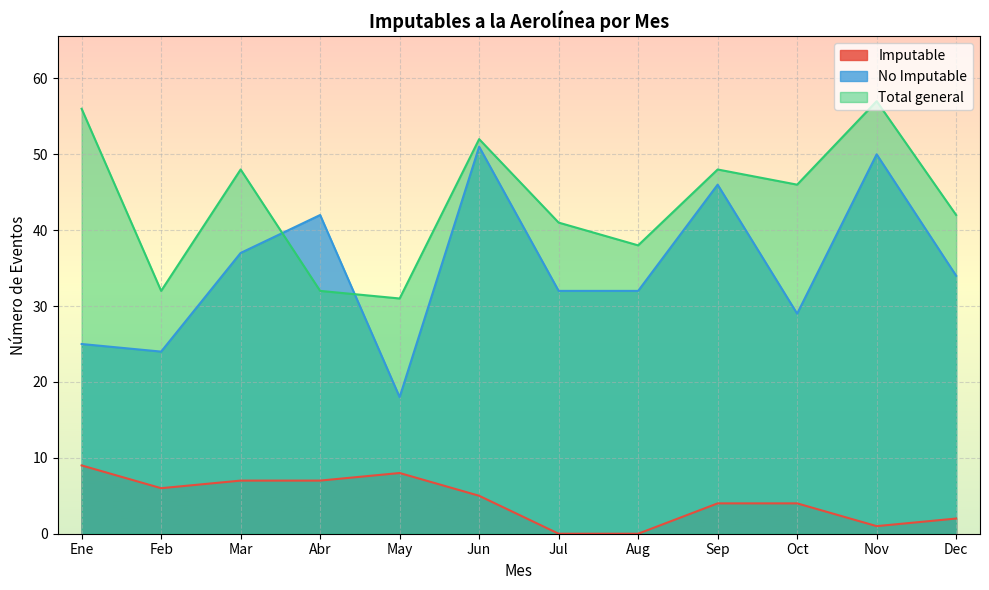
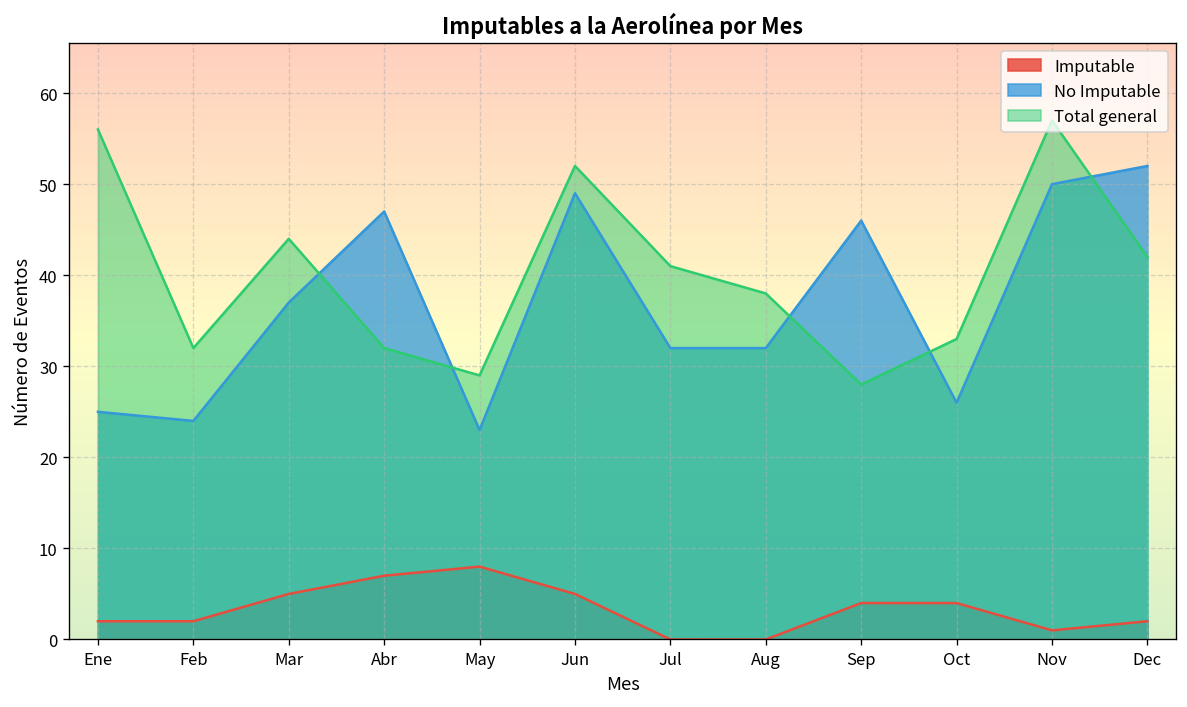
  {
    "Imputable": {
-     "Ene": 9,
-     "Feb": 6,
-     "Mar": 7,
+     "Ene": 2,
+     "Feb": 2,
+     "Mar": 5,
      "Abr": 7,
      "May": 8,
      "Jun": 5,
      "Jul": 0,
      "Aug": 0,
      "Sep": 4,
      "Oct": 4,
      "Nov": 1,
      "Dec": 2
    },
    "No Imputable": {
      "Ene": 25,
      "Feb": 24,
      "Mar": 37,
-     "Abr": 42,
-     "May": 18,
-     "Jun": 51,
+     "Abr": 47,
+     "May": 23,
+     "Jun": 49,
      "Jul": 32,
      "Aug": 32,
      "Sep": 46,
-     "Oct": 29,
+     "Oct": 26,
      "Nov": 50,
-     "Dec": 34
+     "Dec": 52
    },
    "Total general": {
      "Ene": 56,
      "Feb": 32,
-     "Mar": 48,
+     "Mar": 44,
      "Abr": 32,
-     "May": 31,
+     "May": 29,
      "Jun": 52,
      "Jul": 41,
      "Aug": 38,
-     "Sep": 48,
-     "Oct": 46,
+     "Sep": 28,
+     "Oct": 33,
      "Dec": 42
    }
  }
